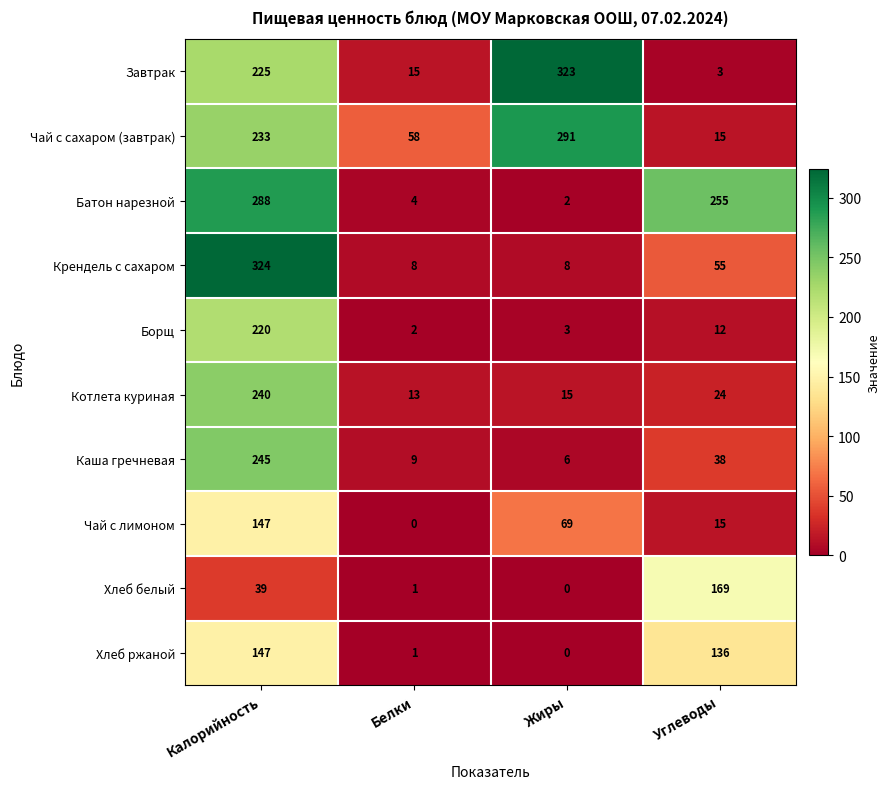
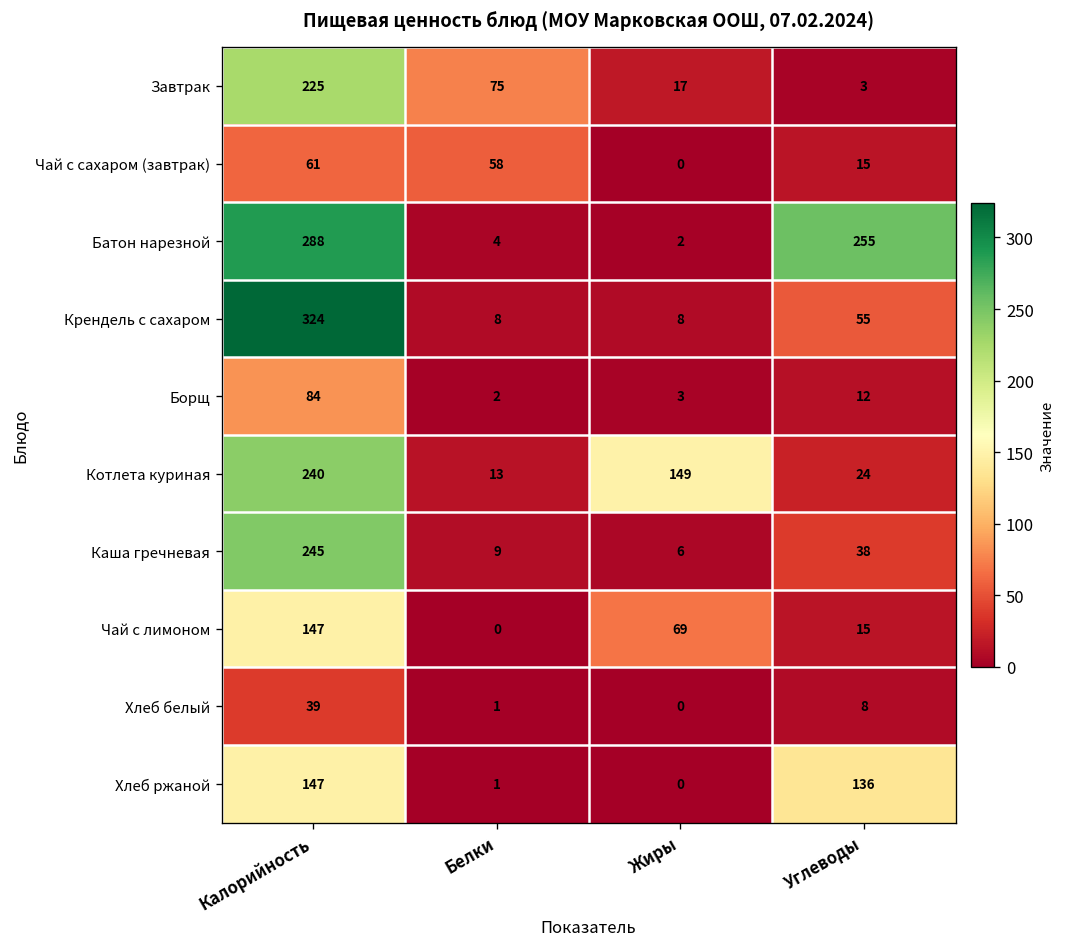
  {
    "Завтрак": {
      "Калорийность": 225,
-     "Белки": 15,
-     "Жиры": 323,
+     "Белки": 75,
+     "Жиры": 17,
      "Углеводы": 3
    },
    "Чай с сахаром (завтрак)": {
-     "Калорийность": 233,
+     "Калорийность": 61,
      "Белки": 58,
-     "Жиры": 291,
+     "Жиры": 0,
      "Углеводы": 15
    },
    "Батон нарезной": {
      "Калорийность": 288,
      "Белки": 4,
      "Жиры": 2,
      "Углеводы": 255
    },
    "Крендель с сахаром": {
      "Калорийность": 324,
      "Белки": 8,
      "Жиры": 8,
      "Углеводы": 55
    },
    "Борщ": {
-     "Калорийность": 220,
+     "Калорийность": 84,
      "Белки": 2,
      "Жиры": 3,
      "Углеводы": 12
    },
    "Котлета куриная": {
      "Калорийность": 240,
      "Белки": 13,
-     "Жиры": 15,
+     "Жиры": 149,
      "Углеводы": 24
    },
    "Каша гречневая": {
      "Калорийность": 245,
      "Белки": 9,
      "Жиры": 6,
      "Углеводы": 38
    },
    "Чай с лимоном": {
      "Калорийность": 147,
      "Белки": 0,
      "Жиры": 69,
      "Углеводы": 15
    },
    "Хлеб белый": {
      "Калорийность": 39,
      "Белки": 1,
      "Жиры": 0,
-     "Углеводы": 169
+     "Углеводы": 8
    },
    "Хлеб ржаной": {
      "Калорийность": 147,
      "Белки": 1,
      "Жиры": 0,
      "Углеводы": 136
    }
  }
